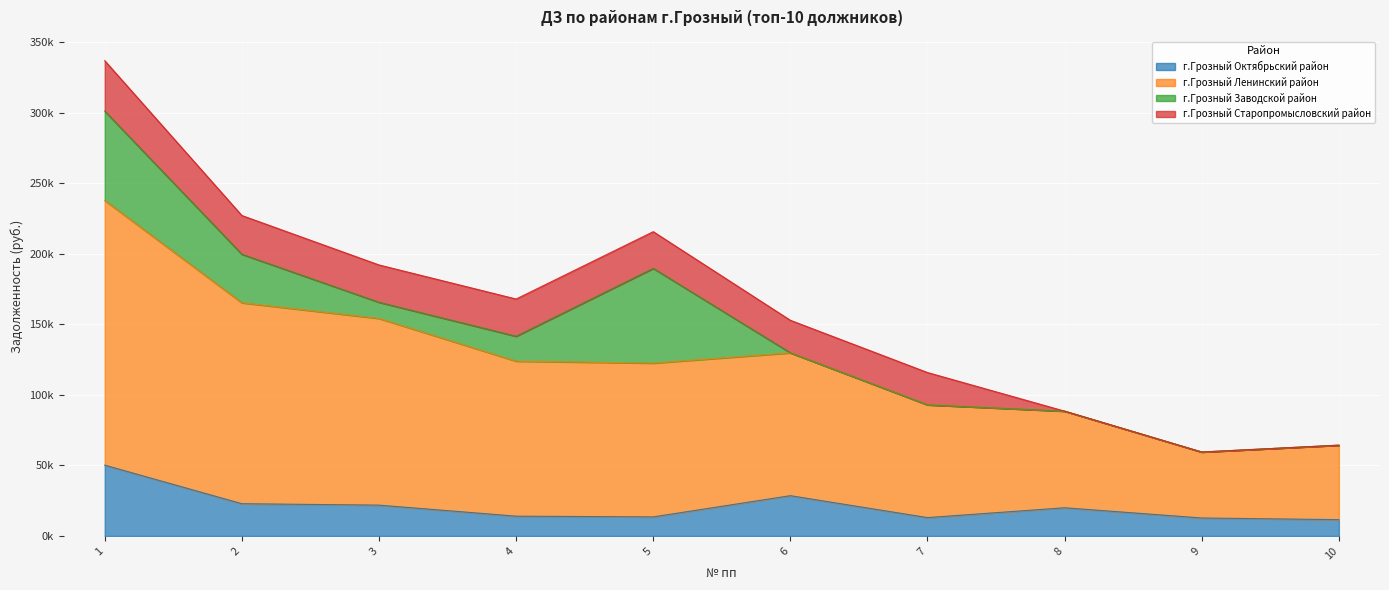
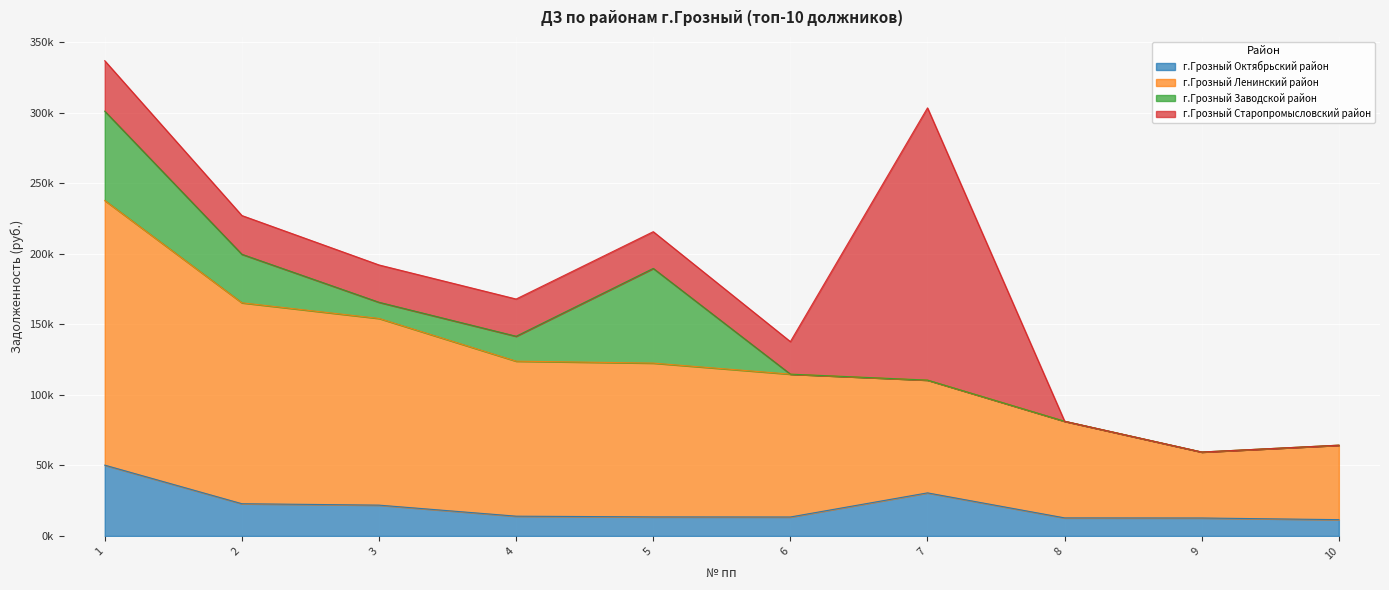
  {
    "г.Грозный Октябрьский район": {
      "1": 50000,
      "2": 23000,
      "3": 22000,
      "4": 14000,
      "5": 14000,
-     "6": 29000,
-     "7": 13000,
-     "8": 20000,
+     "6": 13000,
+     "7": 31000,
+     "8": 13000,
      "9": 13000,
      "10": 12000
    },
    "г.Грозный Ленинский район": {
      "1": 188000,
      "2": 142000,
      "3": 132000,
      "4": 110000,
      "5": 109000
    },
    "г.Грозный Заводской район": {
      "1": 63000,
      "2": 34000,
      "3": 11000,
      "4": 18000,
      "5": 67000
    },
    "г.Грозный Старопромысловский район": {
      "1": 36000,
      "2": 27000,
      "3": 26000,
      "4": 26000,
      "5": 26000,
      "6": 23000,
-     "7": 23000
+     "7": 193000
    }
  }
